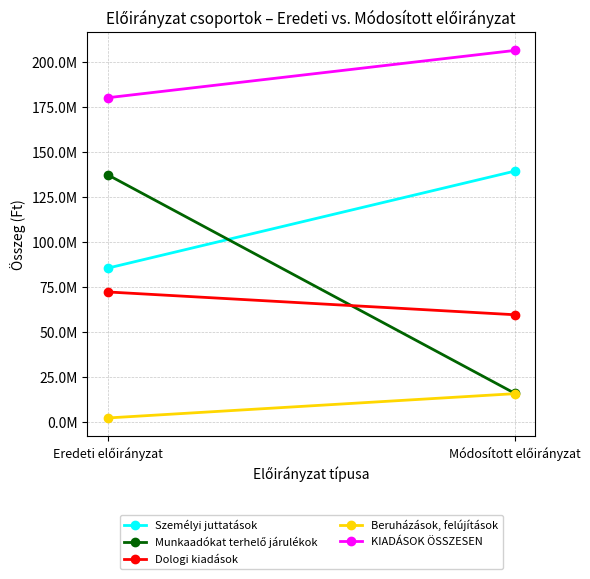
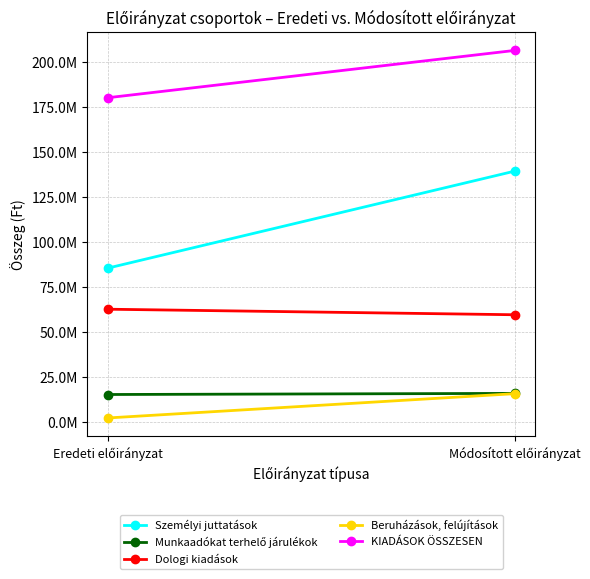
  {
    "Személyi juttatások": {
      "Eredeti előirányzat": 85000000,
      "Módosított előirányzat": 139000000
    },
    "Munkaadókat terhelő járulékok": {
-     "Eredeti előirányzat": 137000000
+     "Eredeti előirányzat": 15000000
    },
    "Dologi kiadások": {
-     "Eredeti előirányzat": 72000000,
+     "Eredeti előirányzat": 62000000,
      "Módosított előirányzat": 59000000
    },
    "Beruházások, felújítások": {
      "Eredeti előirányzat": 2000000
    },
    "KIADÁSOK ÖSSZESEN": {
      "Eredeti előirányzat": 180000000,
      "Módosított előirányzat": 206000000
    }
  }
